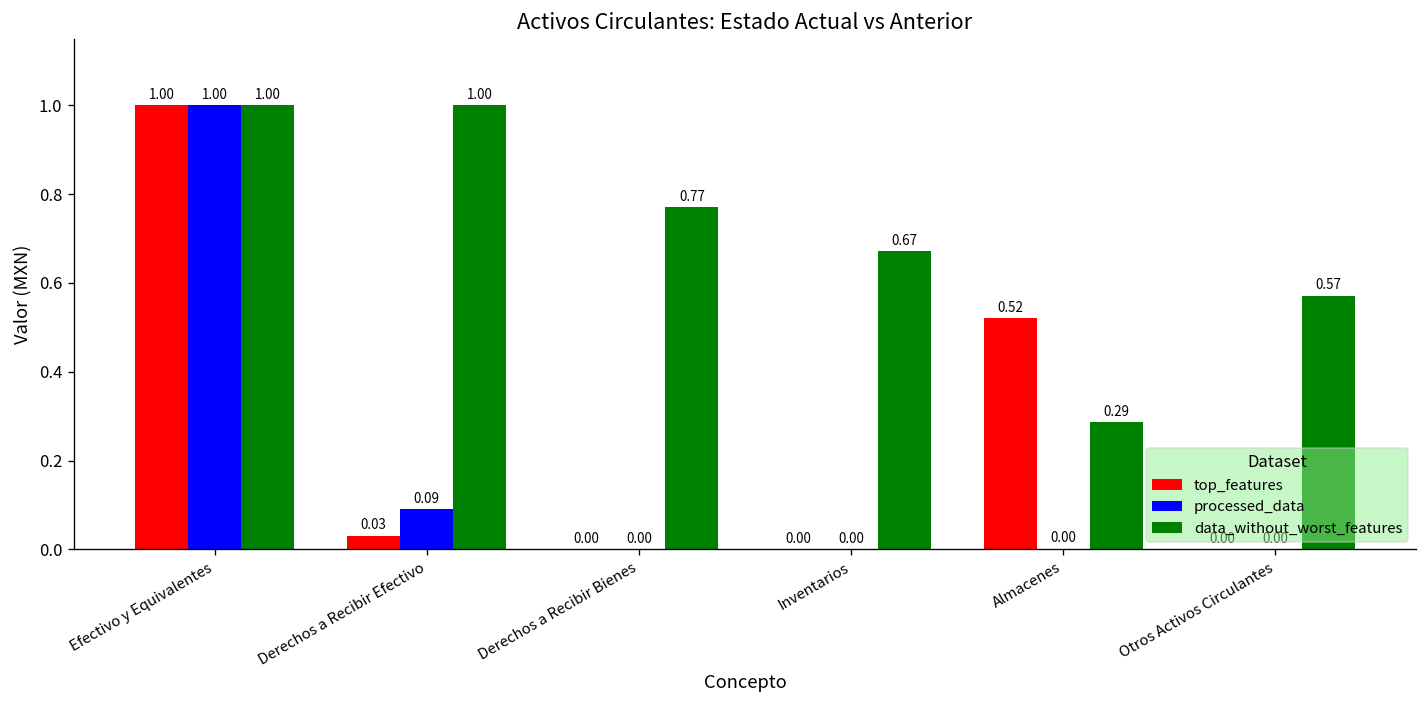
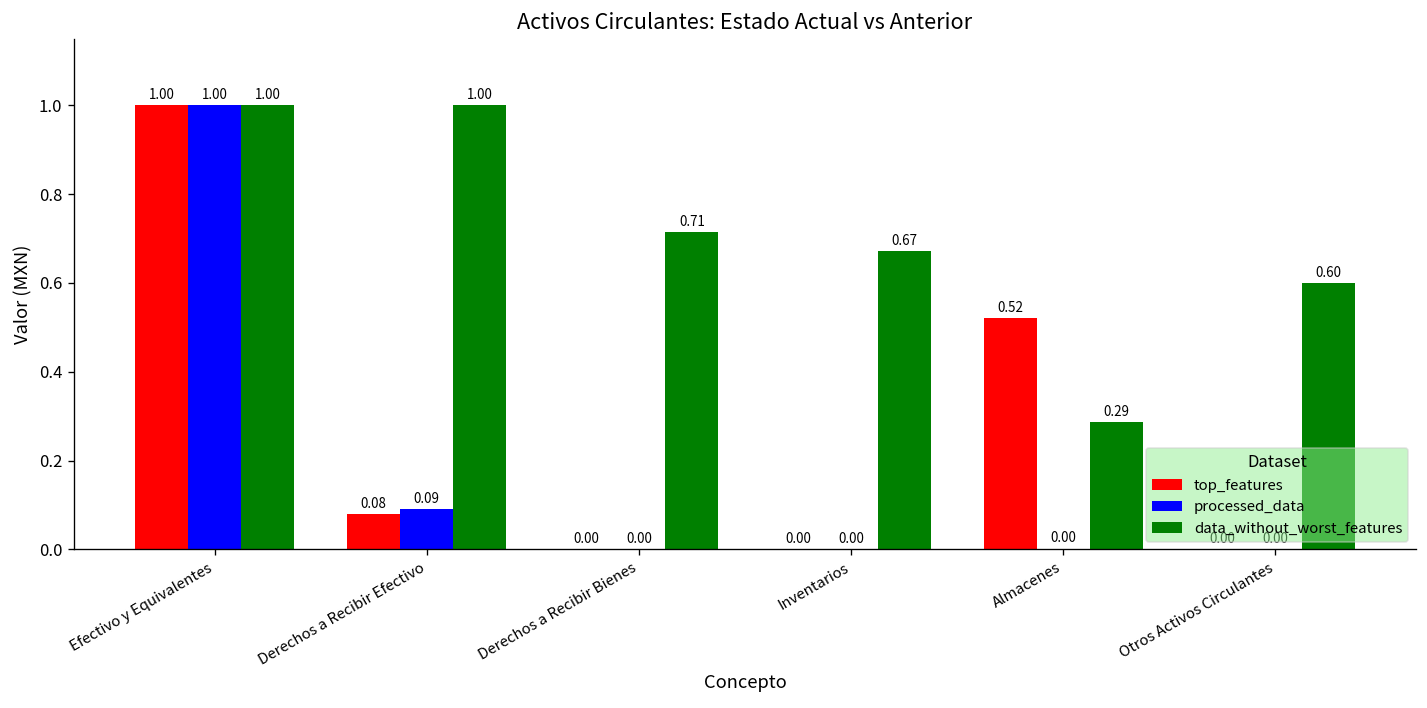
  {
    "top_features": {
      "Efectivo y Equivalentes": 1.00,
-     "Derechos a Recibir Efectivo": 0.03,
+     "Derechos a Recibir Efectivo": 0.08,
      "Derechos a Recibir Bienes": 0.00,
      "Inventarios": 0.00,
      "Almacenes": 0.52
    },
    "processed_data": {
      "Efectivo y Equivalentes": 1.00,
      "Derechos a Recibir Efectivo": 0.09,
      "Derechos a Recibir Bienes": 0.00,
      "Inventarios": 0.00,
      "Almacenes": 0.00
    },
    "data_without_worst_features": {
      "Efectivo y Equivalentes": 1.00,
      "Derechos a Recibir Efectivo": 1.00,
-     "Derechos a Recibir Bienes": 0.77,
+     "Derechos a Recibir Bienes": 0.71,
      "Inventarios": 0.67,
      "Almacenes": 0.29,
-     "Otros Activos Circulantes": 0.57
+     "Otros Activos Circulantes": 0.60
    }
  }
